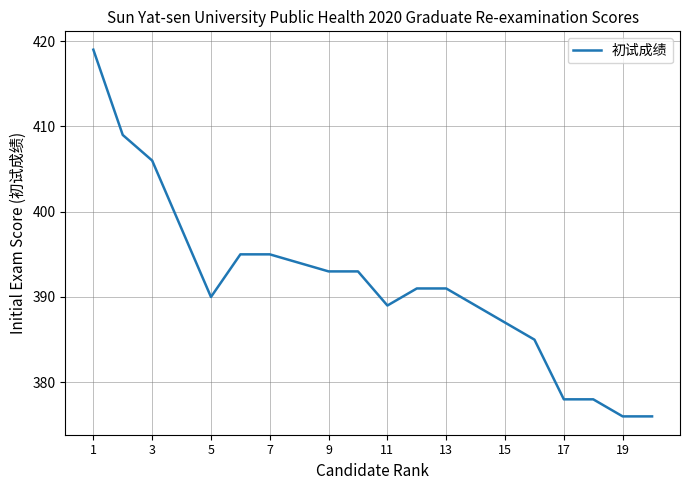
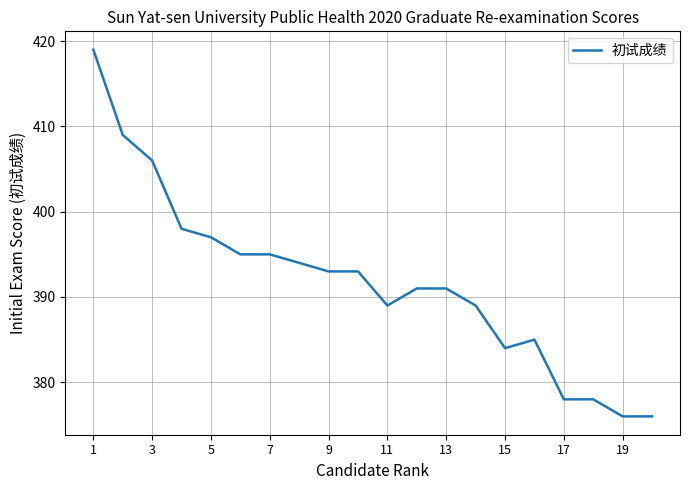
  {
    "1": 419,
    "3": 406,
-   "5": 390,
+   "5": 397,
    "7": 395,
    "9": 393,
    "11": 389,
    "13": 391,
-   "15": 387,
+   "15": 384,
    "17": 378,
    "19": 376
  }
